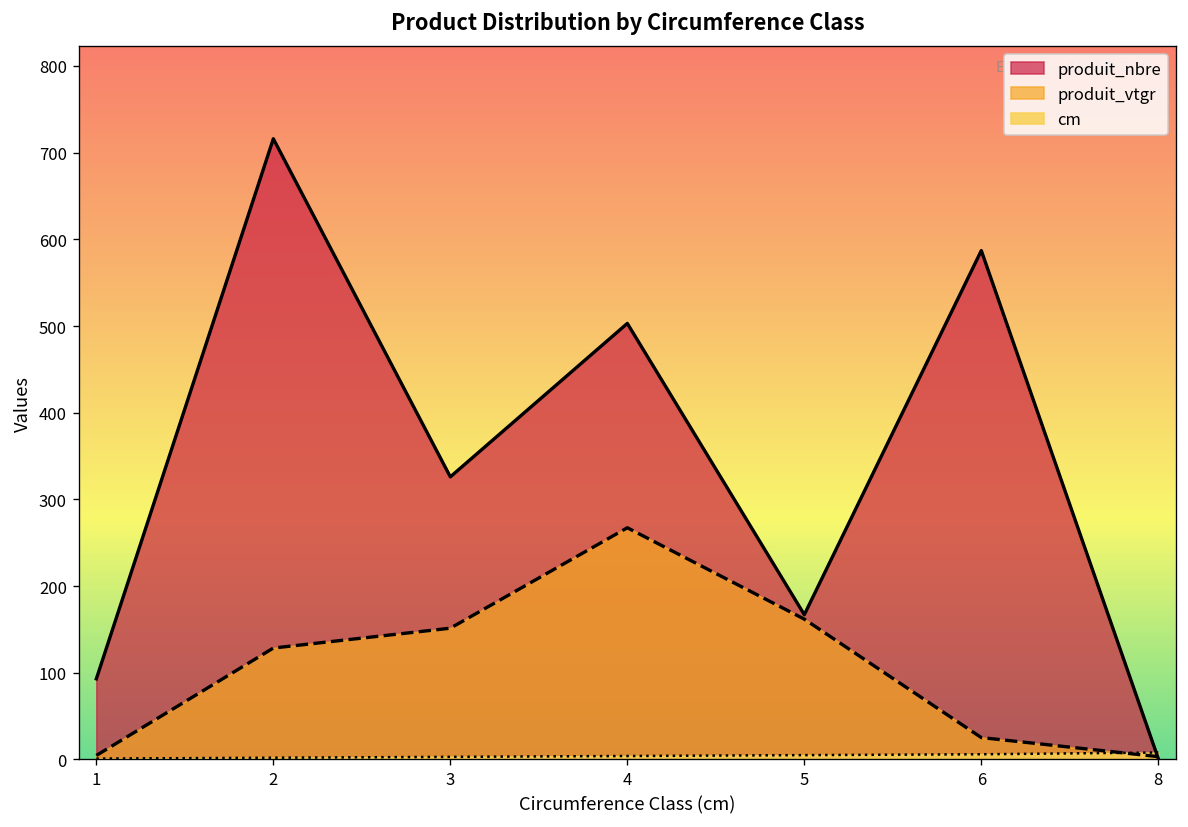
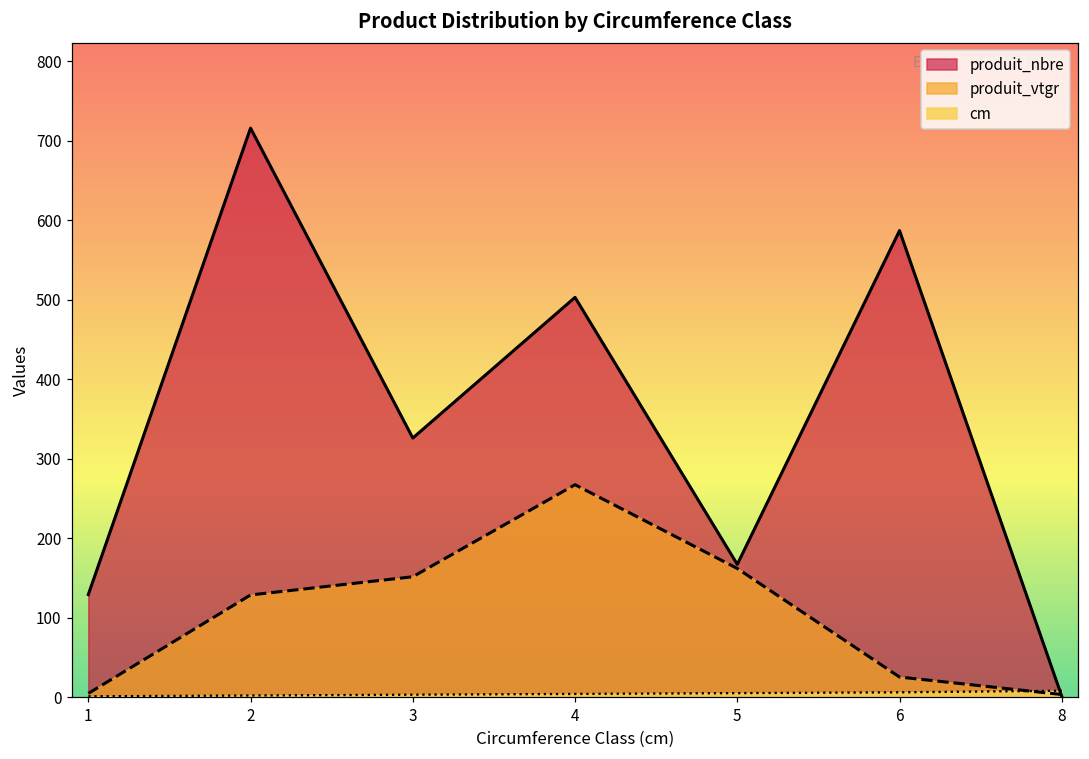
  {
    "produit_nbre": {
-     "1": 90,
+     "1": 130,
      "2": 720,
      "3": 330,
      "4": 500,
      "5": 170,
      "6": 590
    }
  }
